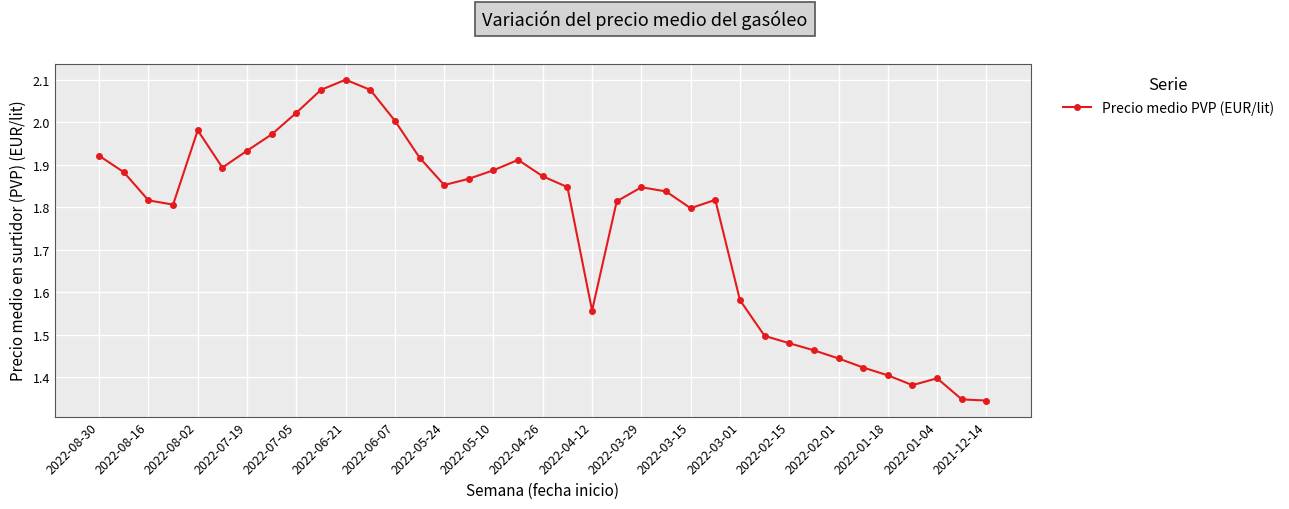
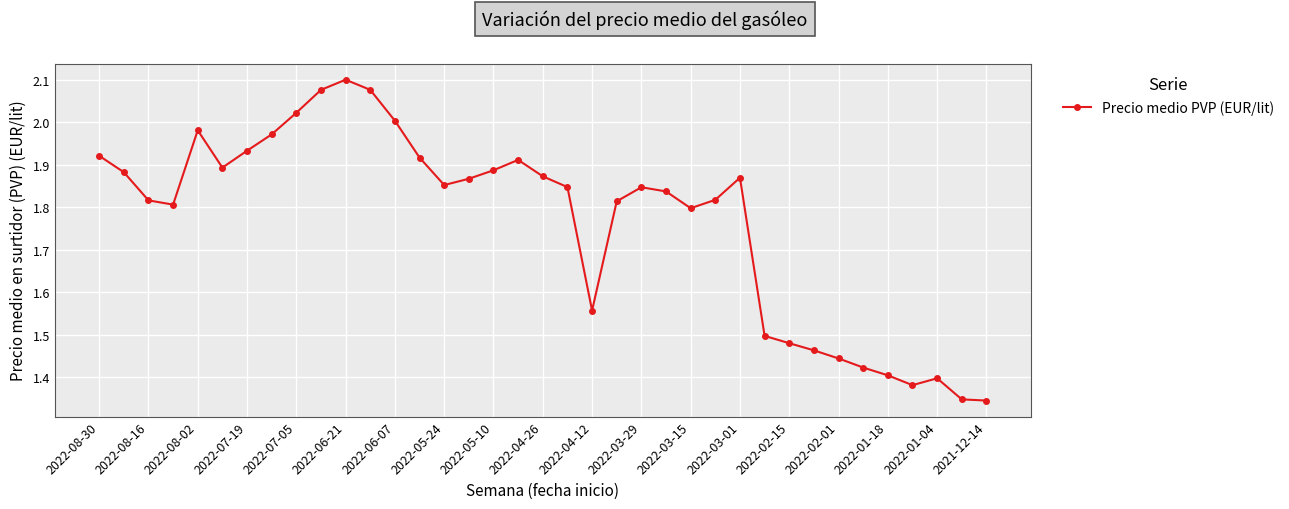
  {
    "2022-08-30": 1.92,
    "2022-08-16": 1.82,
    "2022-08-02": 1.98,
    "2022-07-19": 1.93,
    "2022-07-05": 2.02,
    "2022-06-21": 2.10,
    "2022-06-07": 2.00,
    "2022-05-24": 1.85,
    "2022-05-10": 1.89,
    "2022-04-26": 1.87,
    "2022-04-12": 1.56,
    "2022-03-29": 1.85,
    "2022-03-15": 1.80,
-   "2022-03-01": 1.58,
+   "2022-03-01": 1.87,
    "2022-02-15": 1.48,
    "2022-02-01": 1.44,
    "2022-01-18": 1.40,
    "2022-01-04": 1.40,
    "2021-12-14": 1.34
  }
